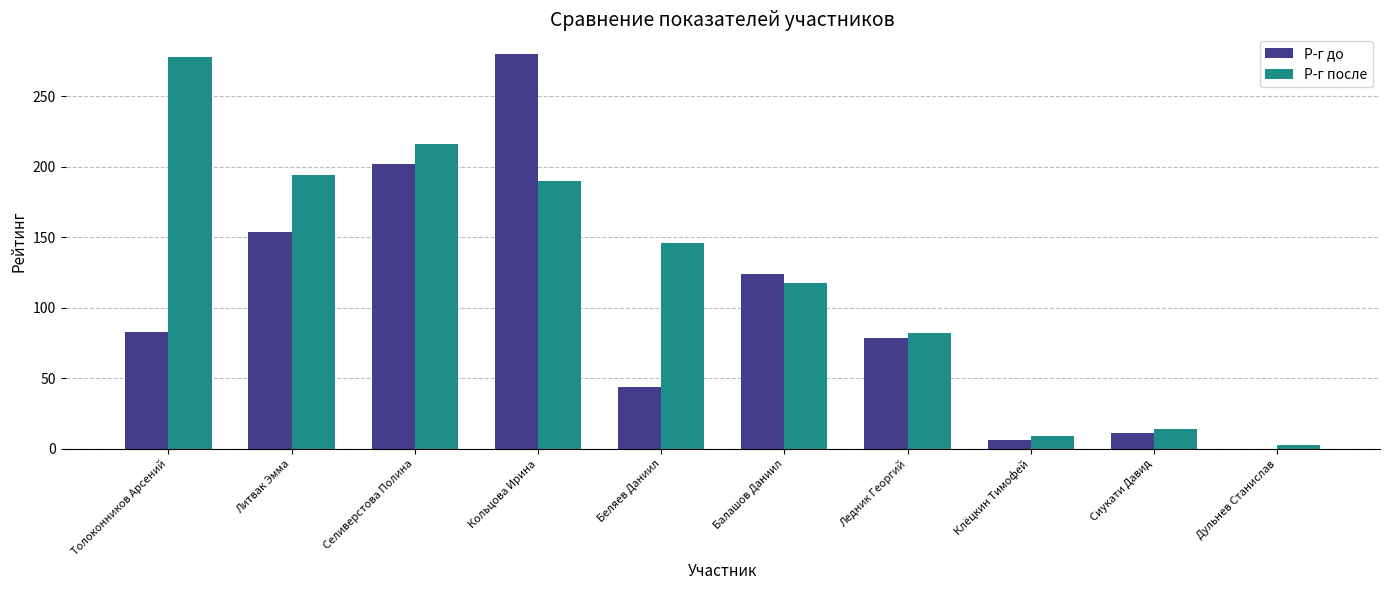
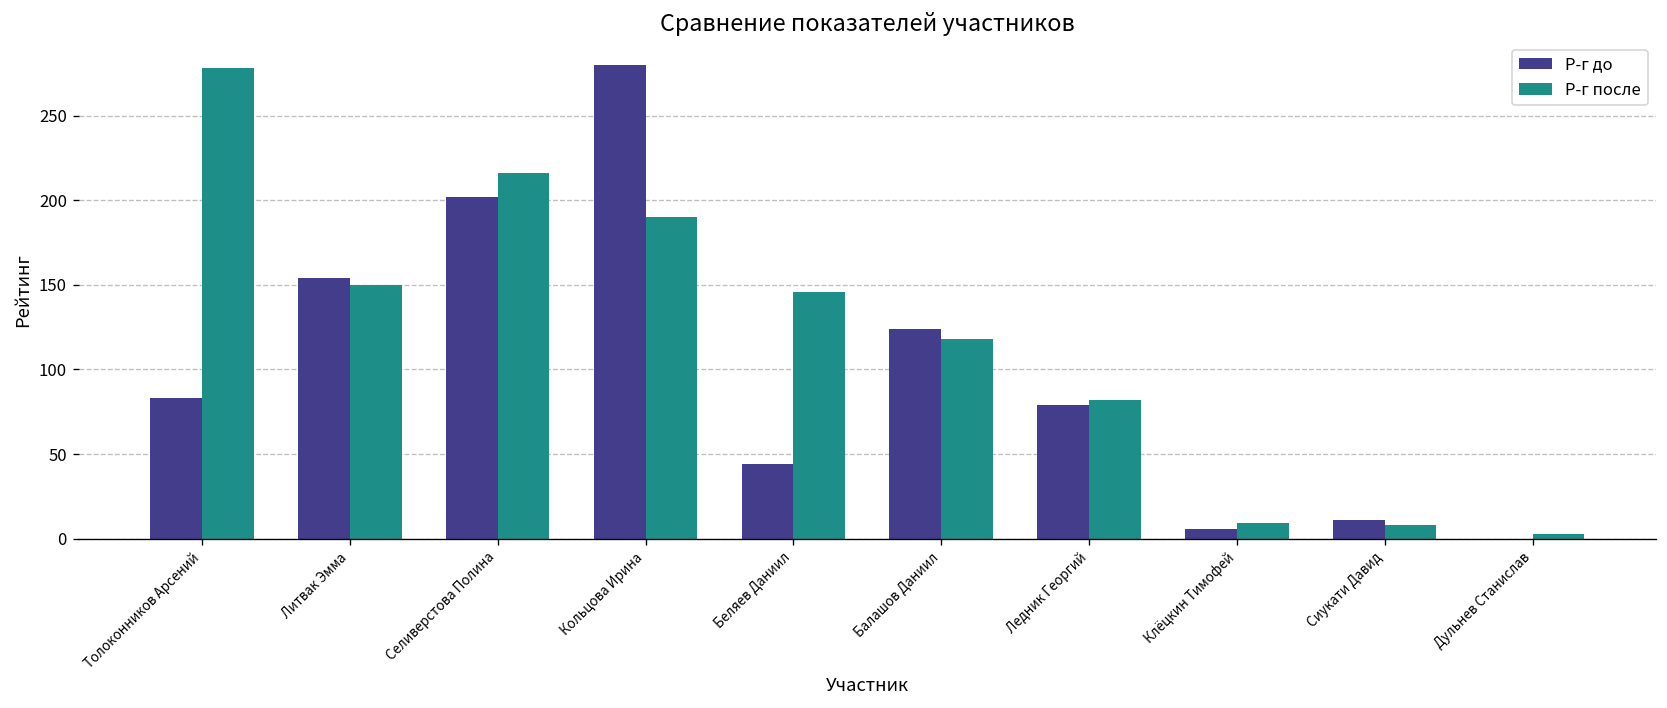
  {
    "Р-г до": {
      "Толоконников Арсений": 83,
      "Литвак Эмма": 154,
      "Селиверстова Полина": 202,
      "Кольцова Ирина": 280,
      "Беляев Даниил": 44,
      "Балашов Даниил": 124,
      "Ледник Георгий": 79,
      "Клёцкин Тимофей": 6,
      "Сиукати Давид": 11,
      "Дульнев Станислав": 0
    },
    "Р-г после": {
      "Толоконников Арсений": 278,
-     "Литвак Эмма": 194,
+     "Литвак Эмма": 150,
      "Селиверстова Полина": 216,
      "Кольцова Ирина": 190,
      "Беляев Даниил": 146,
      "Балашов Даниил": 118,
      "Ледник Георгий": 82,
      "Клёцкин Тимофей": 9,
-     "Сиукати Давид": 14,
+     "Сиукати Давид": 8,
      "Дульнев Станислав": 3
    }
  }
